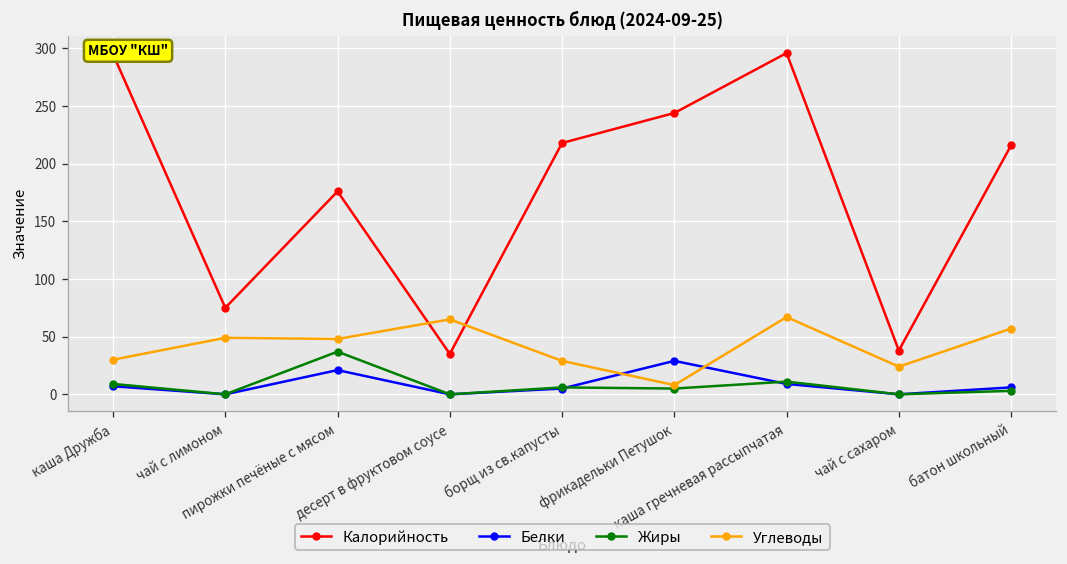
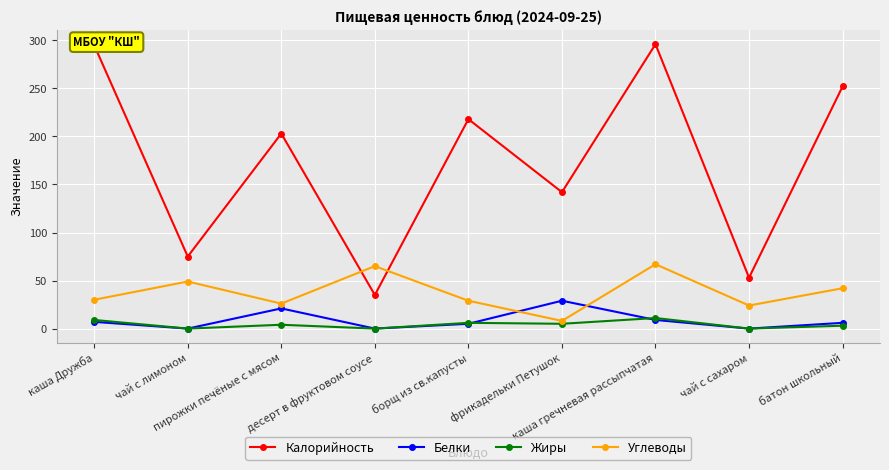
  {
    "Калорийность": {
      "чай с лимоном": 80,
-     "пирожки печёные с мясом": 180,
+     "пирожки печёные с мясом": 200,
      "десерт в фруктовом соусе": 40,
      "борщ из св.капусты": 220,
-     "фрикадельки Петушок": 240,
+     "фрикадельки Петушок": 140,
      "каша гречневая рассыпчатая": 300,
-     "чай с сахаром": 40,
-     "батон школьный": 220
+     "чай с сахаром": 50,
+     "батон школьный": 250
    },
    "Белки": {
      "пирожки печёные с мясом": 20,
      "фрикадельки Петушок": 30,
      "батон школьный": 10
    },
    "Жиры": {
-     "пирожки печёные с мясом": 40,
+     "пирожки печёные с мясом": 0,
      "фрикадельки Петушок": 10,
      "батон школьный": 0
    },
    "Углеводы": {
      "каша Дружба": 30,
      "чай с лимоном": 50,
-     "пирожки печёные с мясом": 50,
+     "пирожки печёные с мясом": 30,
      "десерт в фруктовом соусе": 70,
      "борщ из св.капусты": 30,
      "фрикадельки Петушок": 10,
      "каша гречневая рассыпчатая": 70,
      "чай с сахаром": 20,
-     "батон школьный": 60
+     "батон школьный": 40
    }
  }
